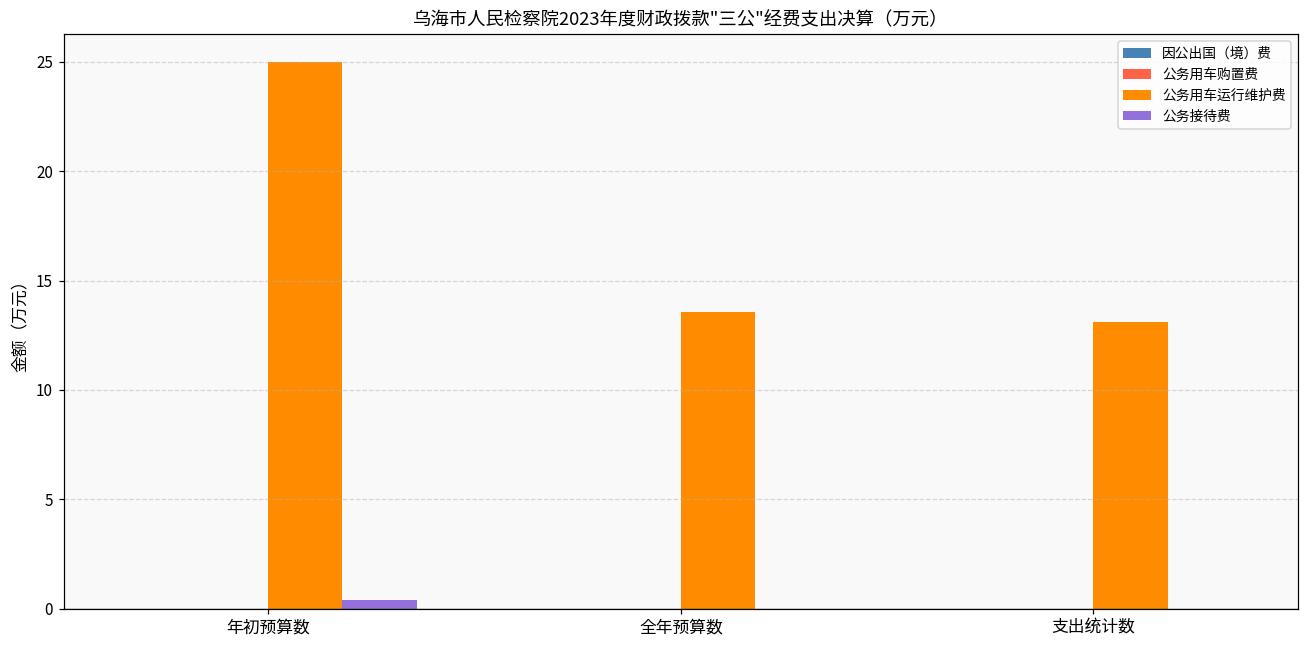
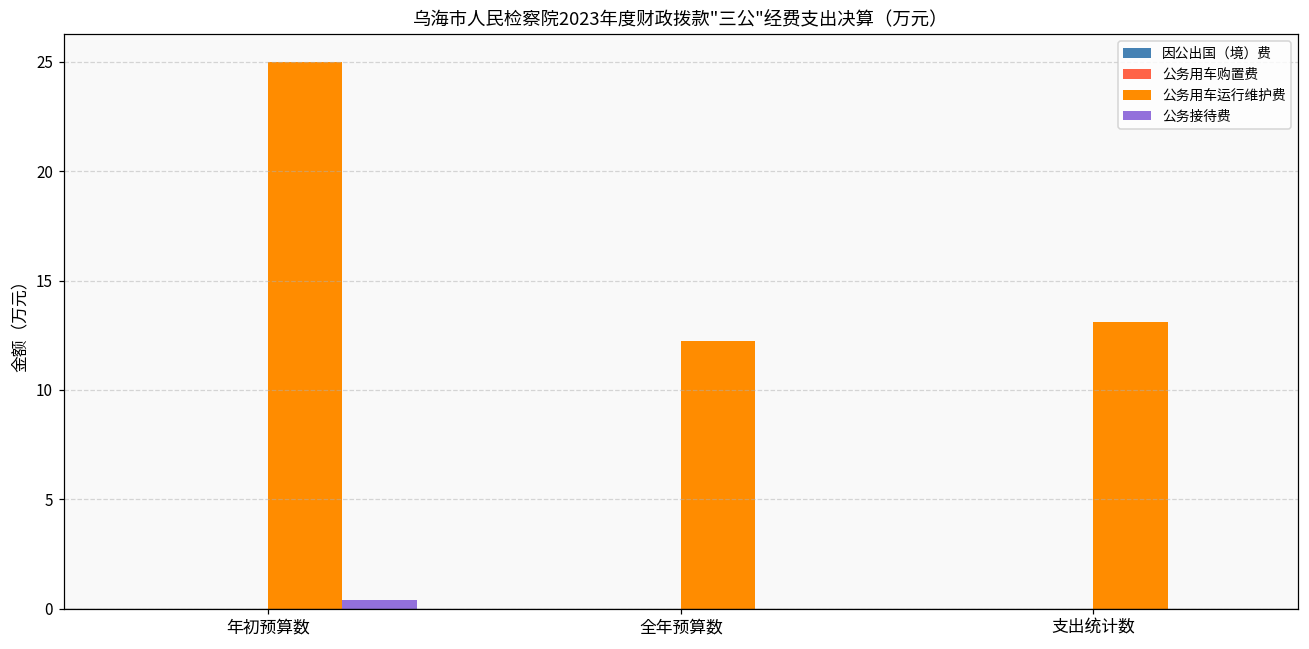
  {
    "因公出国（境）费": {
      "年初预算数": 0.0,
      "全年预算数": 0.0,
      "支出统计数": 0.0
    },
    "公务用车购置费": {
      "年初预算数": 0.0,
      "全年预算数": 0.0,
      "支出统计数": 0.0
    },
    "公务用车运行维护费": {
      "年初预算数": 25.0,
-     "全年预算数": 13.6,
+     "全年预算数": 12.2,
      "支出统计数": 13.1
    },
    "公务接待费": {
      "年初预算数": 0.4,
      "全年预算数": 0.0,
      "支出统计数": 0.0
    }
  }
